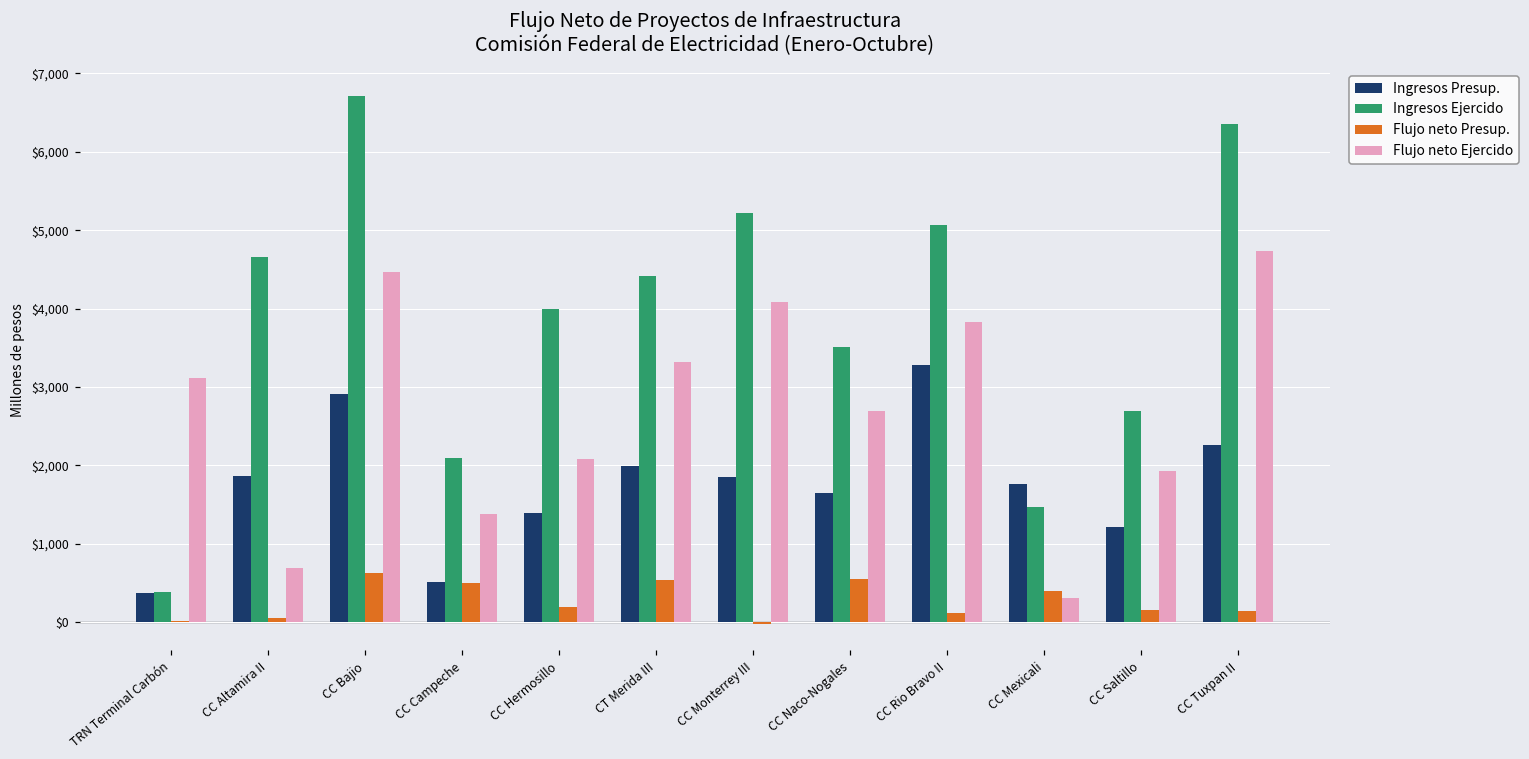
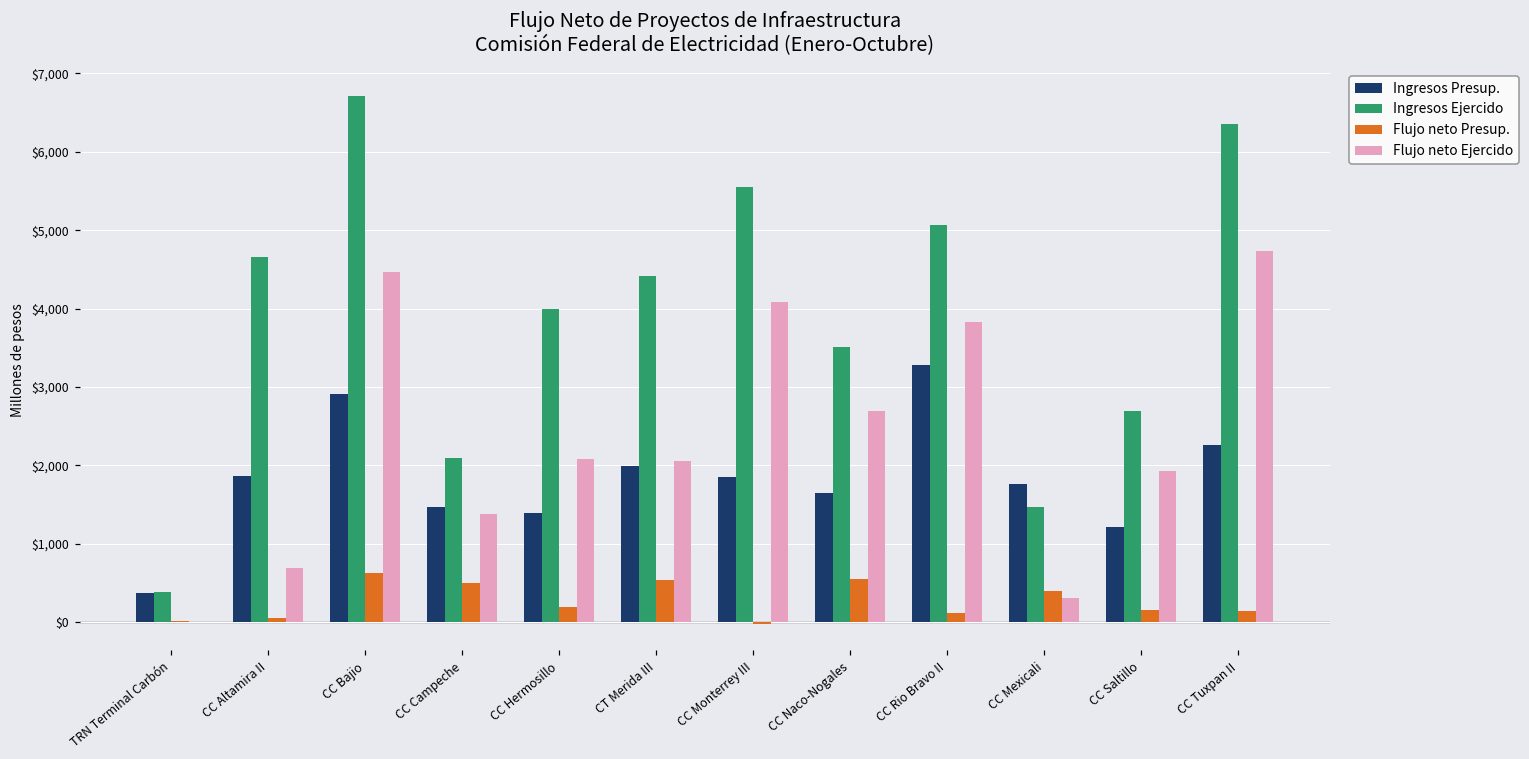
  {
    "Ingresos Presup.": {
      "TRN Terminal Carbón": "$400",
      "CC Altamira II": "$1,900",
      "CC Bajio": "$2,900",
-     "CC Campeche": "$500",
+     "CC Campeche": "$1,500",
      "CC Hermosillo": "$1,400",
      "CT Merida III": "$2,000",
      "CC Monterrey III": "$1,900",
      "CC Naco-Nogales": "$1,600",
      "CC Rio Bravo II": "$3,300",
      "CC Mexicali": "$1,800",
      "CC Saltillo": "$1,200",
      "CC Tuxpan II": "$2,300"
    },
    "Ingresos Ejercido": {
      "TRN Terminal Carbón": "$400",
      "CC Altamira II": "$4,700",
      "CC Bajio": "$6,700",
      "CC Campeche": "$2,100",
      "CC Hermosillo": "$4,000",
      "CT Merida III": "$4,400",
-     "CC Monterrey III": "$5,200",
+     "CC Monterrey III": "$5,600",
      "CC Naco-Nogales": "$3,500",
      "CC Rio Bravo II": "$5,100",
      "CC Mexicali": "$1,500",
      "CC Saltillo": "$2,700",
      "CC Tuxpan II": "$6,400"
    },
    "Flujo neto Presup.": {
      "CC Altamira II": "$100",
      "CC Bajio": "$600",
      "CC Campeche": "$500",
      "CC Hermosillo": "$200",
      "CT Merida III": "$500",
      "CC Naco-Nogales": "$600",
      "CC Rio Bravo II": "$100",
      "CC Mexicali": "$400",
      "CC Saltillo": "$200",
      "CC Tuxpan II": "$100"
    },
    "Flujo neto Ejercido": {
-     "TRN Terminal Carbón": "$3,100",
+     "TRN Terminal Carbón": "$0",
      "CC Altamira II": "$700",
      "CC Bajio": "$4,500",
      "CC Campeche": "$1,400",
      "CC Hermosillo": "$2,100",
-     "CT Merida III": "$3,300",
+     "CT Merida III": "$2,100",
      "CC Monterrey III": "$4,100",
      "CC Naco-Nogales": "$2,700",
      "CC Rio Bravo II": "$3,800",
      "CC Mexicali": "$300",
      "CC Saltillo": "$1,900",
      "CC Tuxpan II": "$4,700"
    }
  }
